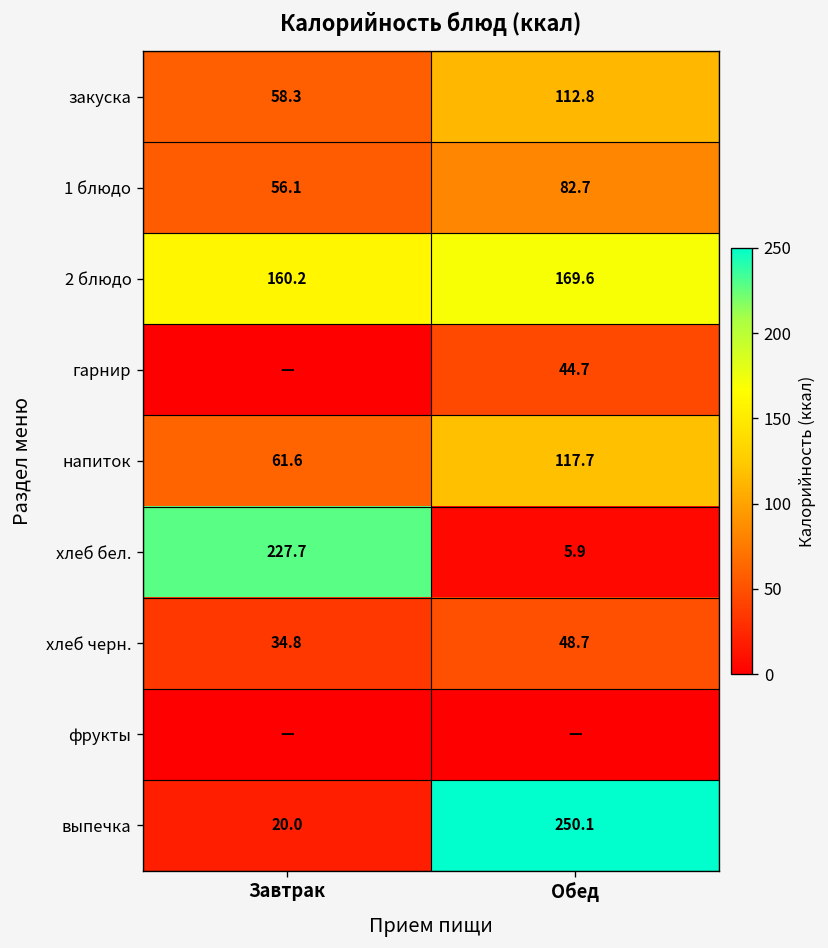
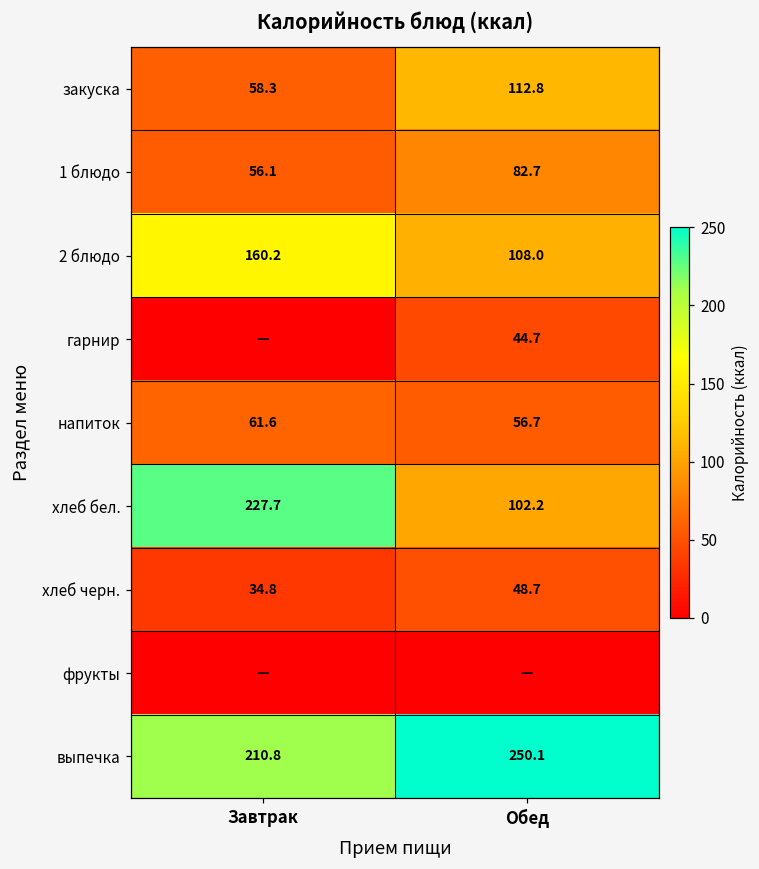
  {
    "закуска": {
      "Завтрак": 58.3,
      "Обед": 112.8
    },
    "1 блюдо": {
      "Завтрак": 56.1,
      "Обед": 82.7
    },
    "2 блюдо": {
      "Завтрак": 160.2,
-     "Обед": 169.6
+     "Обед": 108.0
    },
    "гарнир": {
      "Обед": 44.7
    },
    "напиток": {
      "Завтрак": 61.6,
-     "Обед": 117.7
+     "Обед": 56.7
    },
    "хлеб бел.": {
      "Завтрак": 227.7,
-     "Обед": 5.9
+     "Обед": 102.2
    },
    "хлеб черн.": {
      "Завтрак": 34.8,
      "Обед": 48.7
    },
    "выпечка": {
-     "Завтрак": 20.0,
+     "Завтрак": 210.8,
      "Обед": 250.1
    }
  }
